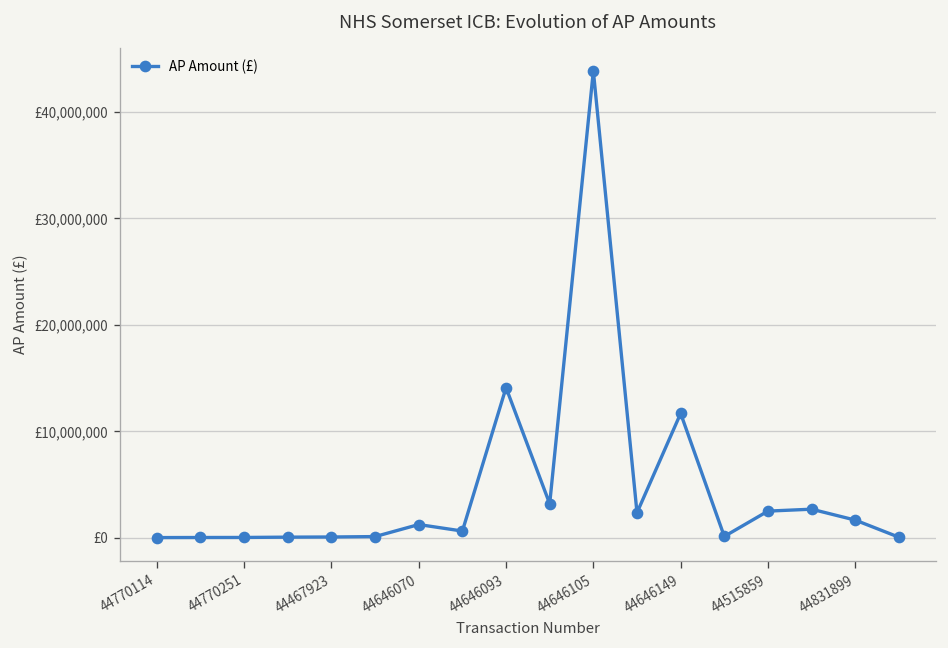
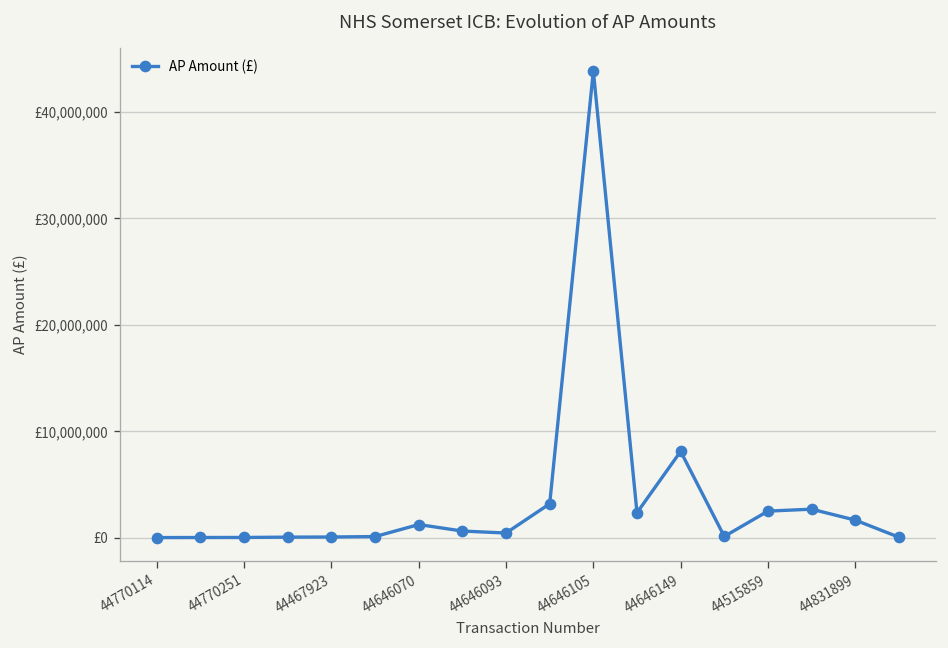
  {
    "44770114": "£0",
    "44770251": "£0",
    "44467923": "£0",
    "44646070": "£1,000,000",
-   "44646093": "£14,000,000",
+   "44646093": "£0",
    "44646105": "£44,000,000",
-   "44646149": "£12,000,000",
+   "44646149": "£8,000,000",
    "44515859": "£3,000,000",
    "44831899": "£2,000,000"
  }
